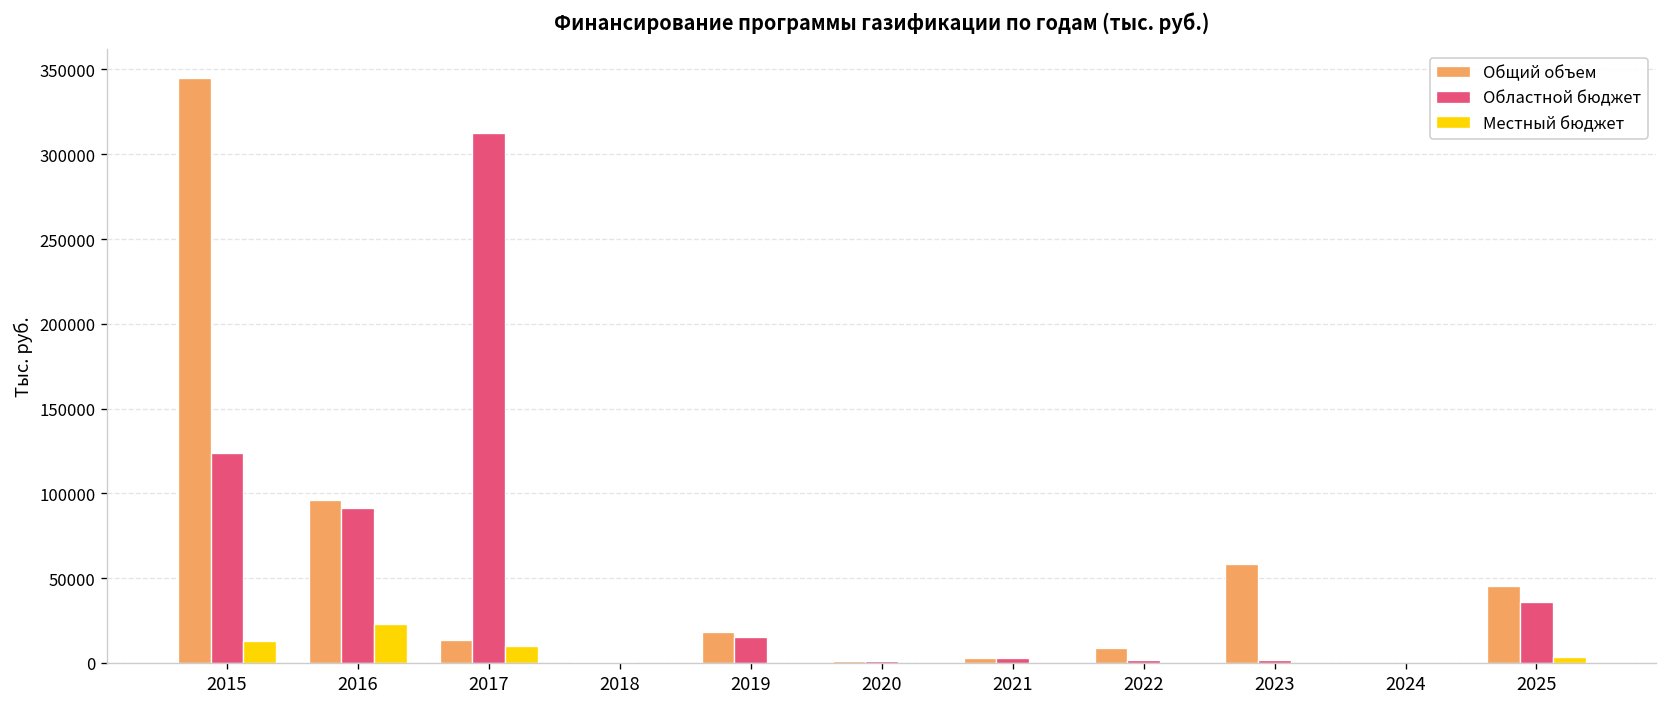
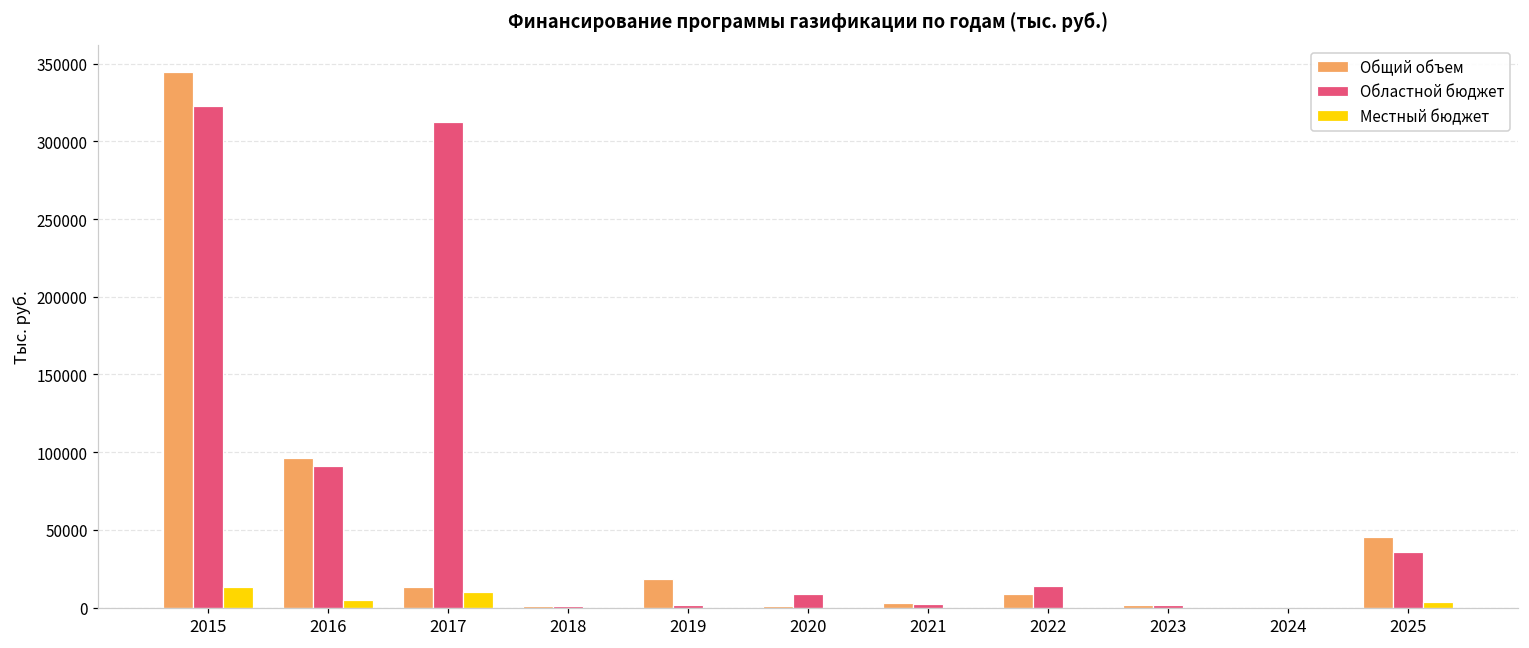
  {
    "Общий объем": {
      "2015": 345000,
      "2016": 96000,
      "2017": 13000,
      "2019": 18000,
      "2021": 3000,
      "2022": 9000,
-     "2023": 58000,
+     "2023": 2000,
      "2024": 0,
      "2025": 46000
    },
    "Областной бюджет": {
-     "2015": 124000,
+     "2015": 323000,
      "2016": 91000,
      "2017": 312000,
-     "2019": 15000,
-     "2020": 1000,
+     "2019": 1000,
+     "2020": 9000,
      "2021": 3000,
-     "2022": 2000,
+     "2022": 14000,
      "2024": 0,
      "2025": 36000
    },
    "Местный бюджет": {
      "2015": 13000,
-     "2016": 23000,
+     "2016": 5000,
      "2017": 10000,
      "2024": 0,
      "2025": 3000
    }
  }
